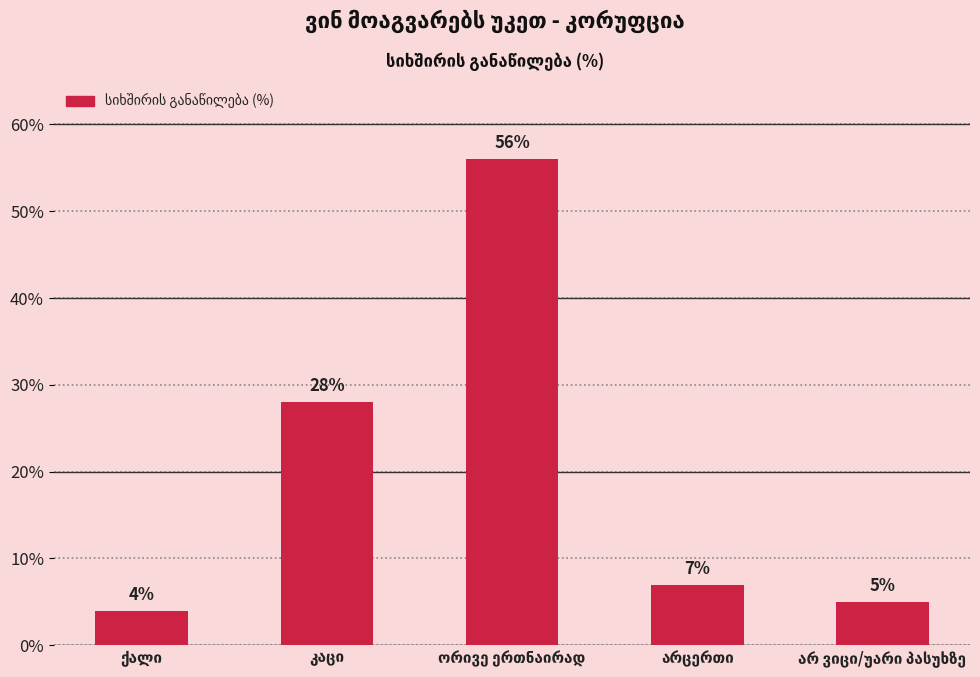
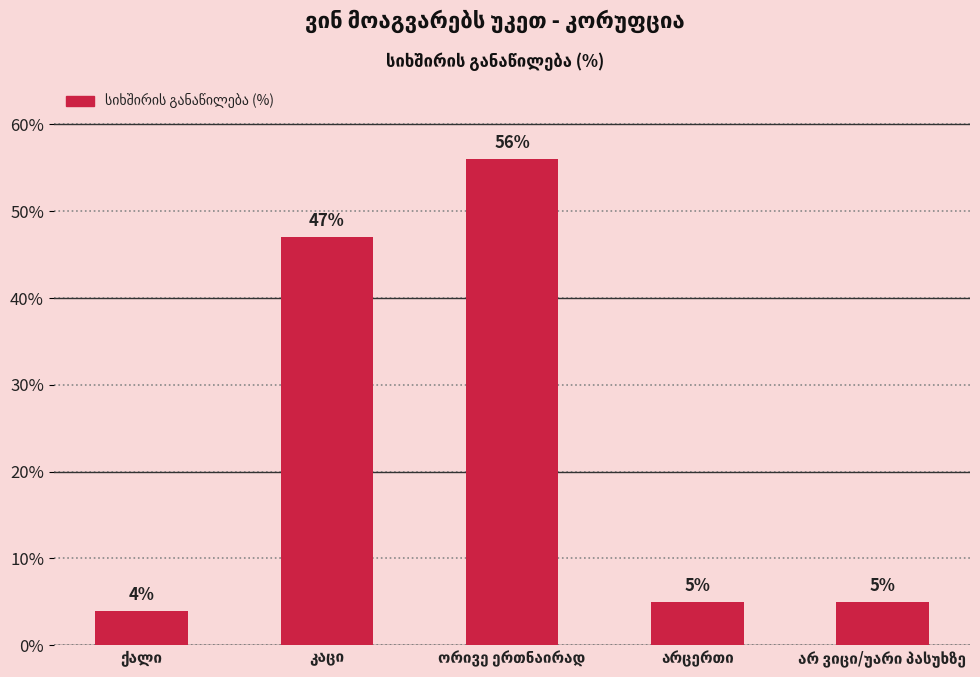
  {
    "ქალი": "4%",
-   "კაცი": "28%",
+   "კაცი": "47%",
    "ორივე ერთნაირად": "56%",
-   "არცერთი": "7%",
+   "არცერთი": "5%",
    "არ ვიცი/უარი პასუხზე": "5%"
  }
